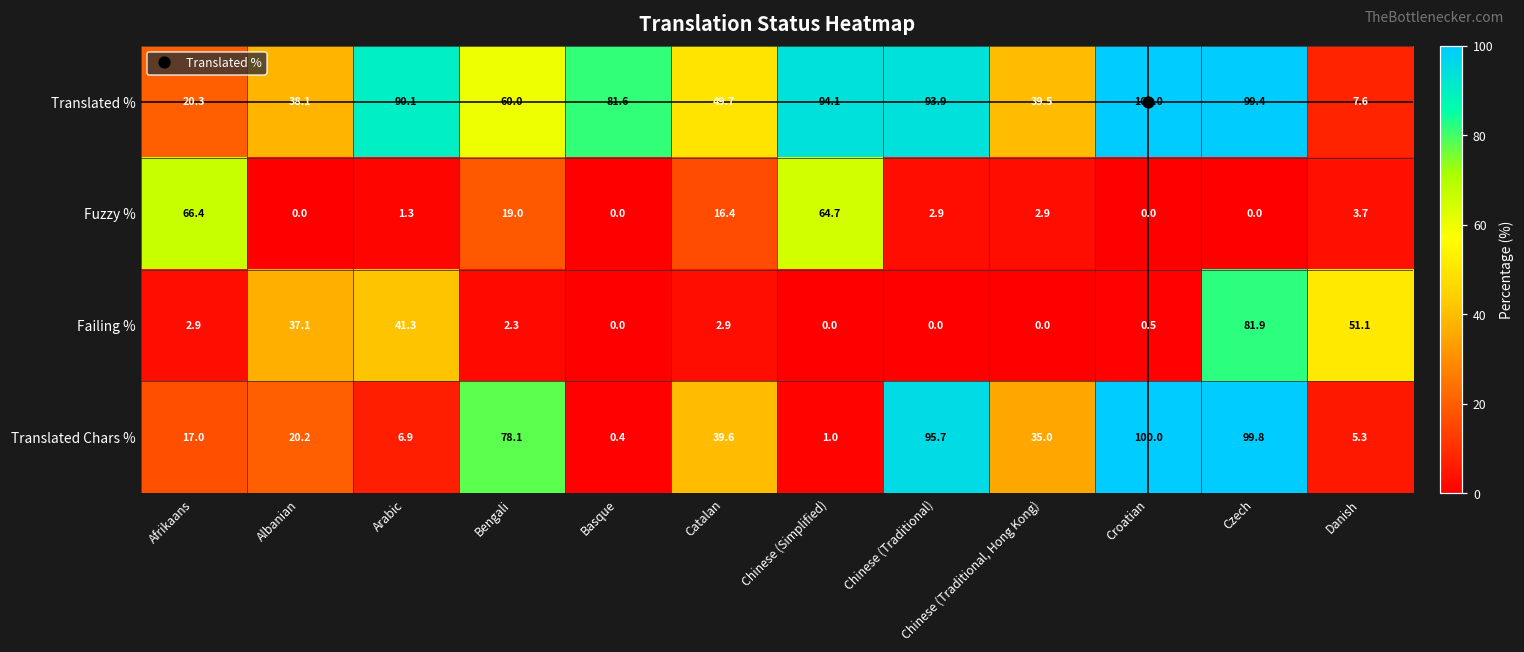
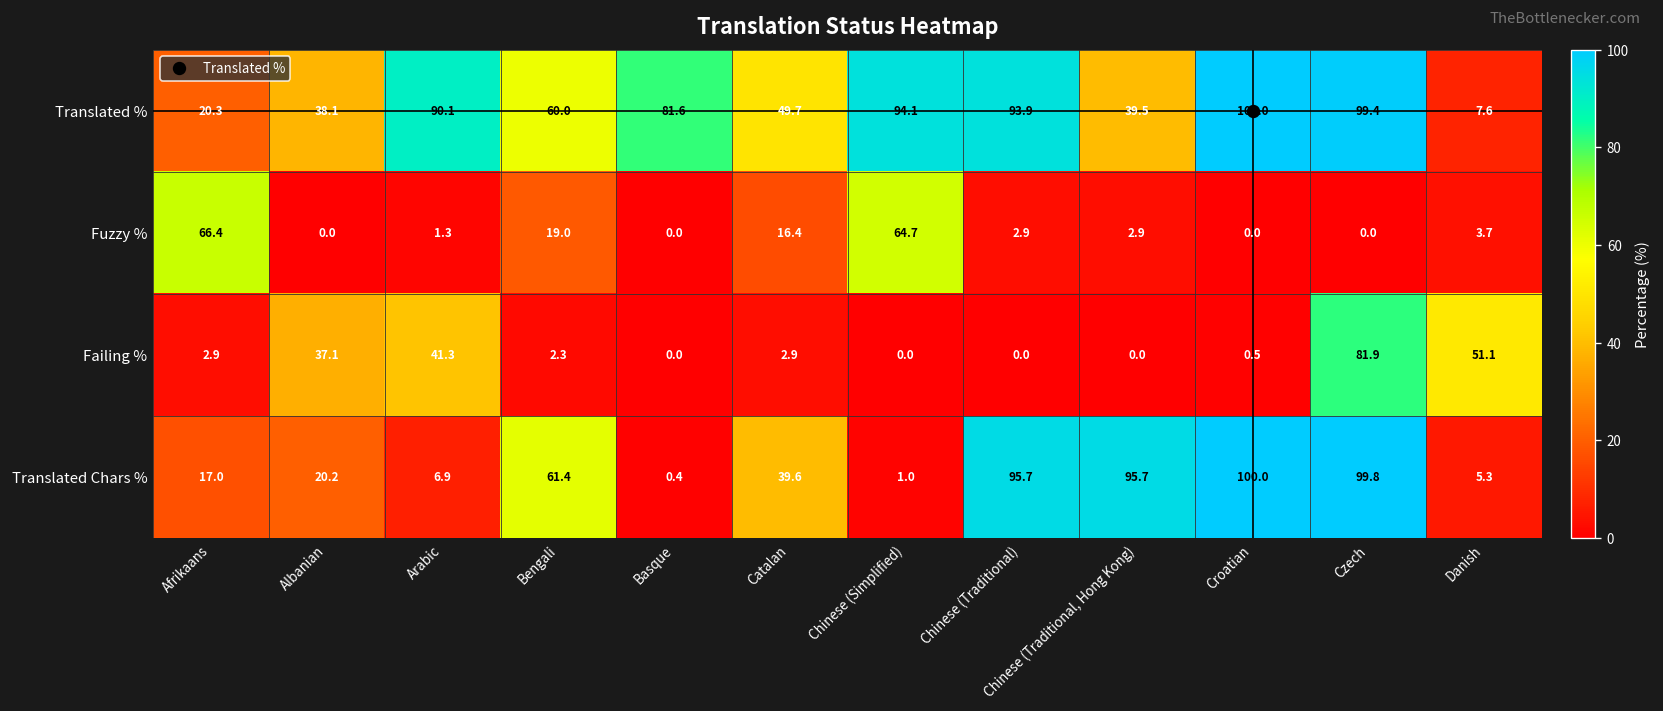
  {
    "Translated %": {
      "Afrikaans": 20.3,
      "Albanian": 38.1,
      "Arabic": 90.1,
      "Bengali": 60.0,
      "Basque": 81.6,
      "Catalan": 49.7,
      "Chinese (Simplified)": 94.1,
      "Chinese (Traditional)": 93.9,
      "Chinese (Traditional, Hong Kong)": 39.5,
      "Czech": 99.4,
      "Danish": 7.6
    },
    "Fuzzy %": {
      "Afrikaans": 66.4,
      "Albanian": 0.0,
      "Arabic": 1.3,
      "Bengali": 19.0,
      "Basque": 0.0,
      "Catalan": 16.4,
      "Chinese (Simplified)": 64.7,
      "Chinese (Traditional)": 2.9,
      "Chinese (Traditional, Hong Kong)": 2.9,
      "Croatian": 0.0,
      "Czech": 0.0,
      "Danish": 3.7
    },
    "Failing %": {
      "Afrikaans": 2.9,
      "Albanian": 37.1,
      "Arabic": 41.3,
      "Bengali": 2.3,
      "Basque": 0.0,
      "Catalan": 2.9,
      "Chinese (Simplified)": 0.0,
      "Chinese (Traditional)": 0.0,
      "Chinese (Traditional, Hong Kong)": 0.0,
      "Croatian": 0.5,
      "Czech": 81.9,
      "Danish": 51.1
    },
    "Translated Chars %": {
      "Afrikaans": 17.0,
      "Albanian": 20.2,
      "Arabic": 6.9,
-     "Bengali": 78.1,
+     "Bengali": 61.4,
      "Basque": 0.4,
      "Catalan": 39.6,
      "Chinese (Simplified)": 1.0,
      "Chinese (Traditional)": 95.7,
-     "Chinese (Traditional, Hong Kong)": 35.0,
+     "Chinese (Traditional, Hong Kong)": 95.7,
      "Croatian": 100.0,
      "Czech": 99.8,
      "Danish": 5.3
    }
  }
